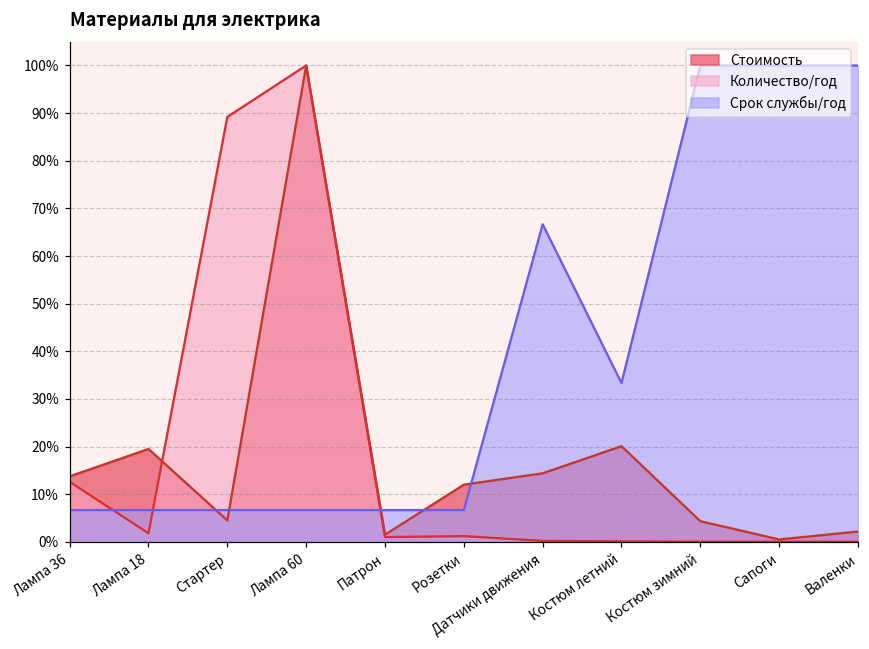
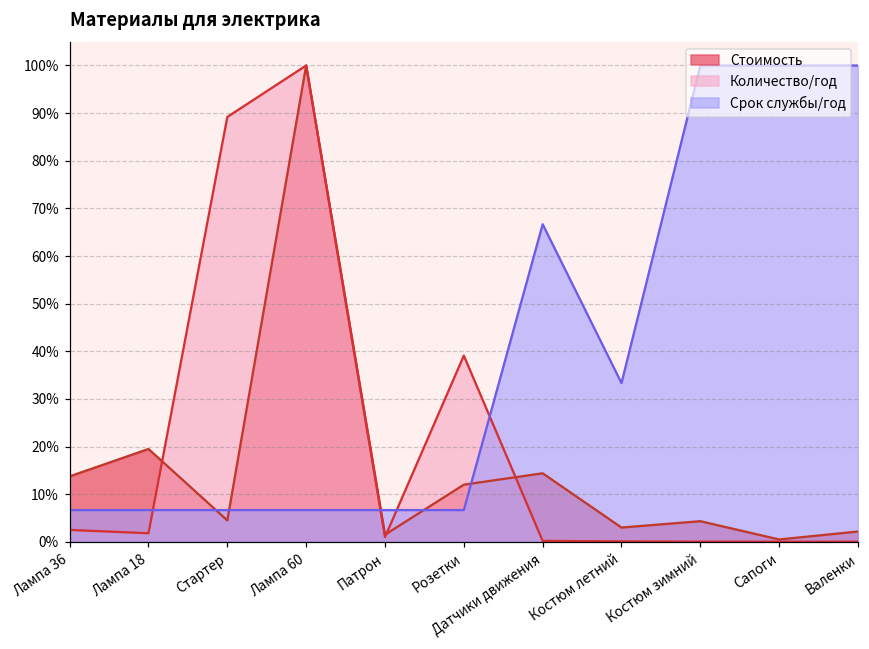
  {
    "Стоимость": {
      "Лампа 36": "14%",
      "Лампа 18": "20%",
      "Стартер": "5%",
      "Розетки": "12%",
      "Датчики движения": "14%",
-     "Костюм летний": "20%",
+     "Костюм летний": "3%",
      "Костюм зимний": "4%",
      "Валенки": "2%"
    },
    "Количество/год": {
-     "Лампа 36": "13%",
+     "Лампа 36": "3%",
      "Лампа 18": "2%",
      "Стартер": "89%",
-     "Розетки": "1%",
+     "Розетки": "39%",
      "Датчики движения": "0%",
      "Костюм летний": "0%",
      "Костюм зимний": "0%",
      "Валенки": "0%"
    },
    "Срок службы/год": {
      "Лампа 36": "7%",
      "Лампа 18": "7%",
      "Стартер": "7%",
      "Лампа 60": "7%",
      "Патрон": "7%",
      "Розетки": "7%",
      "Датчики движения": "67%",
      "Костюм летний": "33%",
      "Валенки": "100%"
    }
  }
